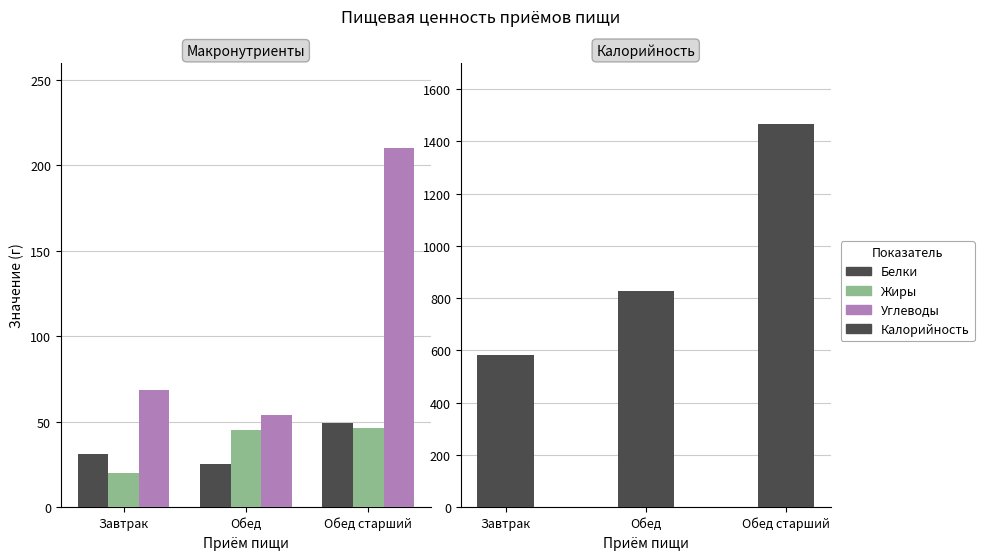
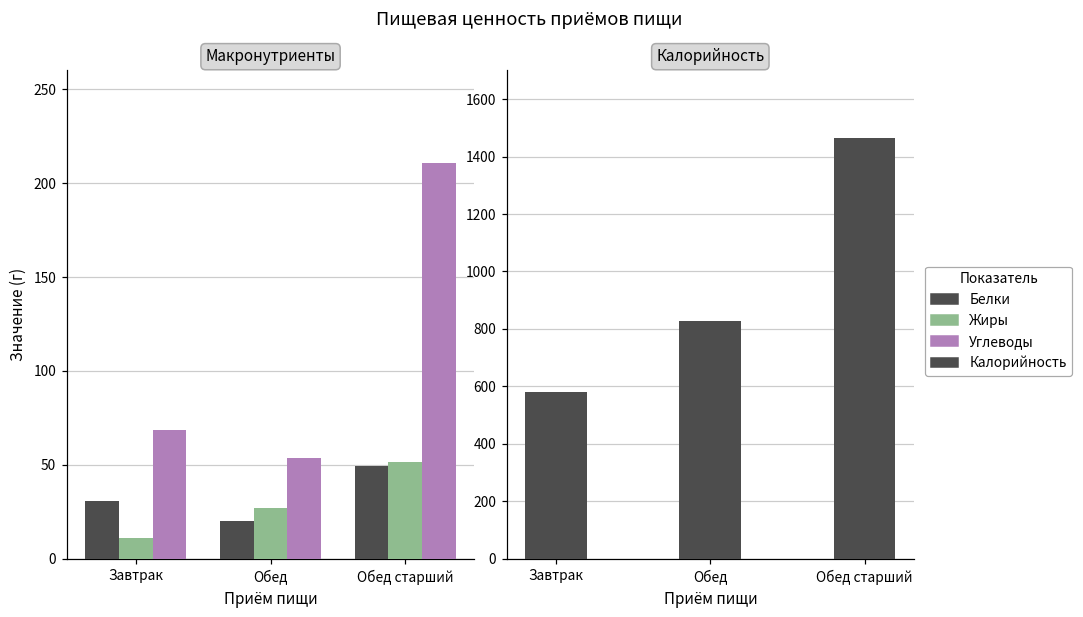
  {
    "Макронутриенты": {
      "Белки": {
        "Завтрак": 31,
-       "Обед": 25,
+       "Обед": 20,
        "Обед старший": 50
      },
      "Жиры": {
-       "Завтрак": 20,
-       "Обед": 45,
-       "Обед старший": 46
+       "Завтрак": 11,
+       "Обед": 27,
+       "Обед старший": 52
      },
      "Углеводы": {
        "Завтрак": 69,
        "Обед": 54,
        "Обед старший": 211
      }
    },
    "Калорийность": {
      "Завтрак": 580,
      "Обед": 830,
      "Обед старший": 1470
    }
  }
